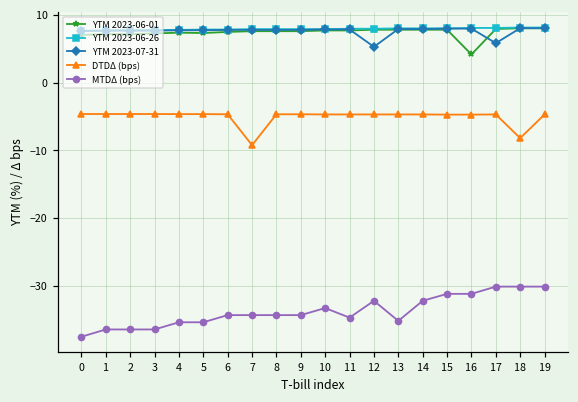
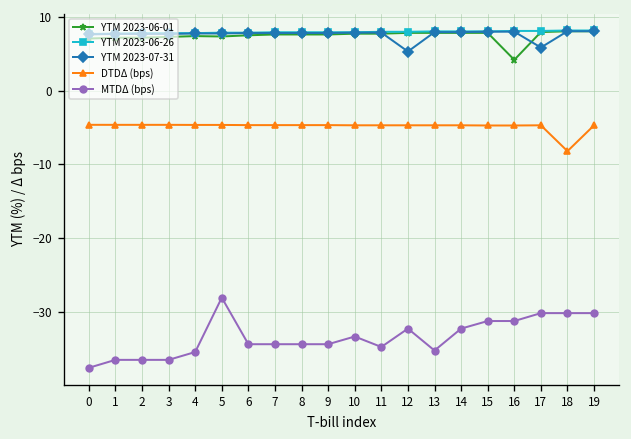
  {
    "YTM 2023-06-01": {
      "16": 4
    },
    "YTM 2023-07-31": {
      "12": 5,
      "17": 6
    },
    "DTDΔ (bps)": {
      "0": -5,
      "1": -5,
      "2": -5,
      "3": -5,
      "4": -5,
      "5": -5,
      "6": -5,
-     "7": -9,
+     "7": -5,
      "8": -5,
      "9": -5,
      "10": -5,
      "11": -5,
      "12": -5,
      "13": -5,
      "14": -5,
      "15": -5,
      "16": -5,
      "17": -5,
      "18": -8,
      "19": -5
    },
    "MTDΔ (bps)": {
      "0": -38,
      "1": -36,
      "2": -36,
      "3": -36,
      "4": -35,
-     "5": -35,
+     "5": -28,
      "6": -34,
      "7": -34,
      "8": -34,
      "9": -34,
      "10": -33,
      "11": -35,
      "12": -32,
      "13": -35,
      "14": -32,
      "15": -31,
      "16": -31,
      "17": -30,
      "18": -30,
      "19": -30
    }
  }
